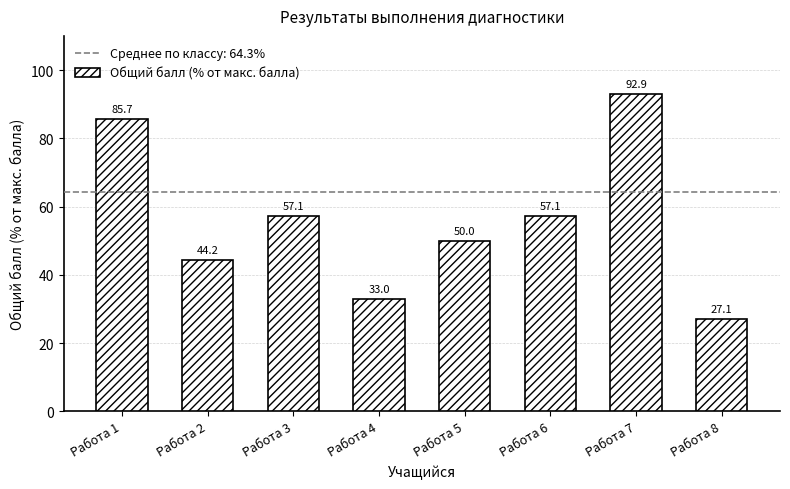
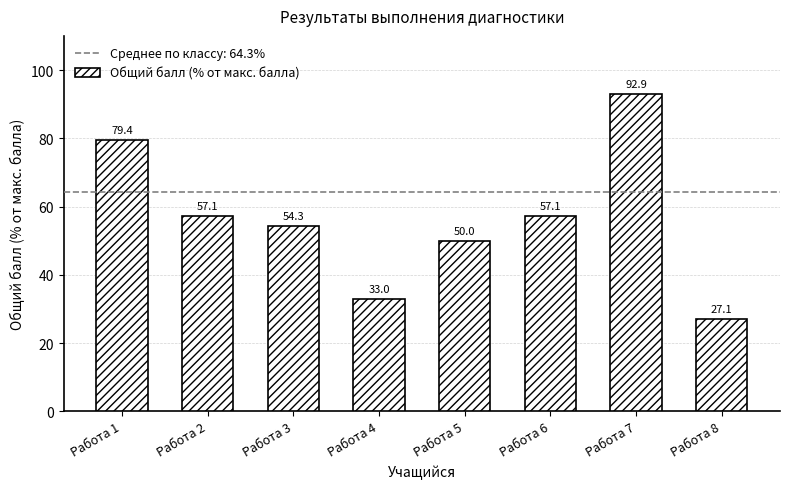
  {
-   "Работа 1": 85.7,
-   "Работа 2": 44.2,
-   "Работа 3": 57.1,
+   "Работа 1": 79.4,
+   "Работа 2": 57.1,
+   "Работа 3": 54.3,
    "Работа 4": 33.0,
    "Работа 5": 50.0,
    "Работа 6": 57.1,
    "Работа 7": 92.9,
    "Работа 8": 27.1
  }
